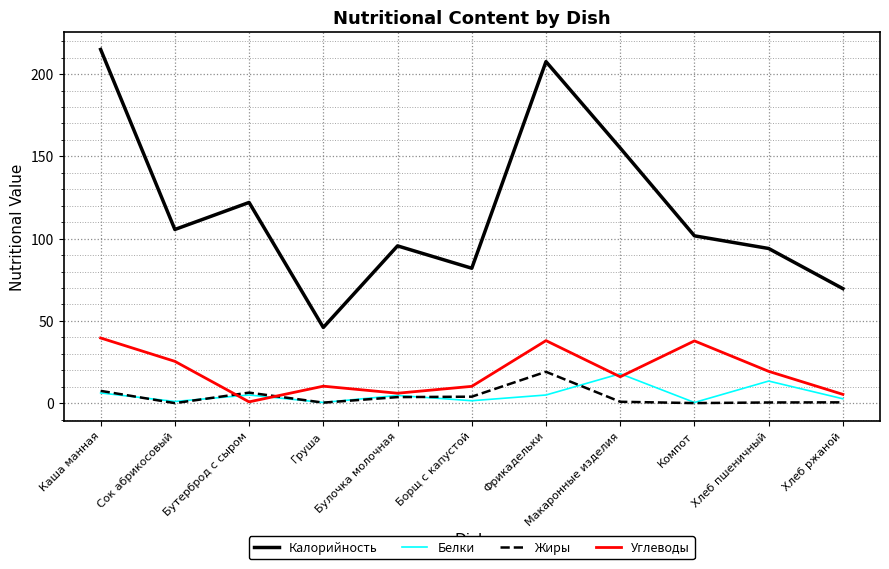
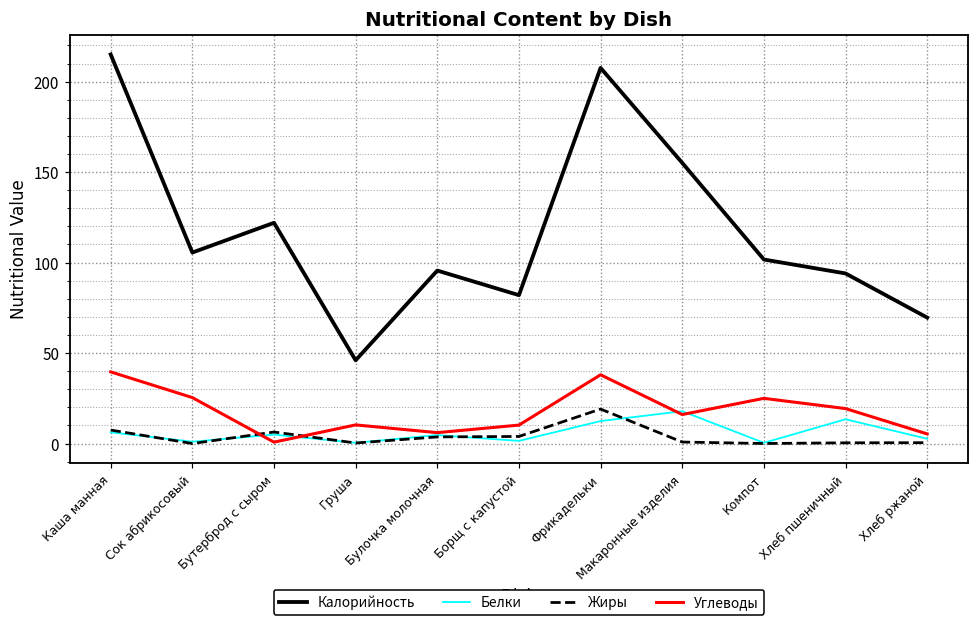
  {
    "Белки": {
      "Борщ с капустой": 1,
-     "Фрикадельки": 5,
+     "Фрикадельки": 12,
      "Макаронные изделия": 18,
      "Хлеб пшеничный": 13,
      "Хлеб ржаной": 3
    },
    "Углеводы": {
      "Каша манная": 40,
      "Сок абрикосовый": 25,
      "Бутерброд с сыром": 1,
      "Груша": 10,
      "Борщ с капустой": 10,
      "Фрикадельки": 38,
      "Макаронные изделия": 16,
-     "Компот": 38,
+     "Компот": 25,
      "Хлеб пшеничный": 19,
      "Хлеб ржаной": 5
    }
  }
